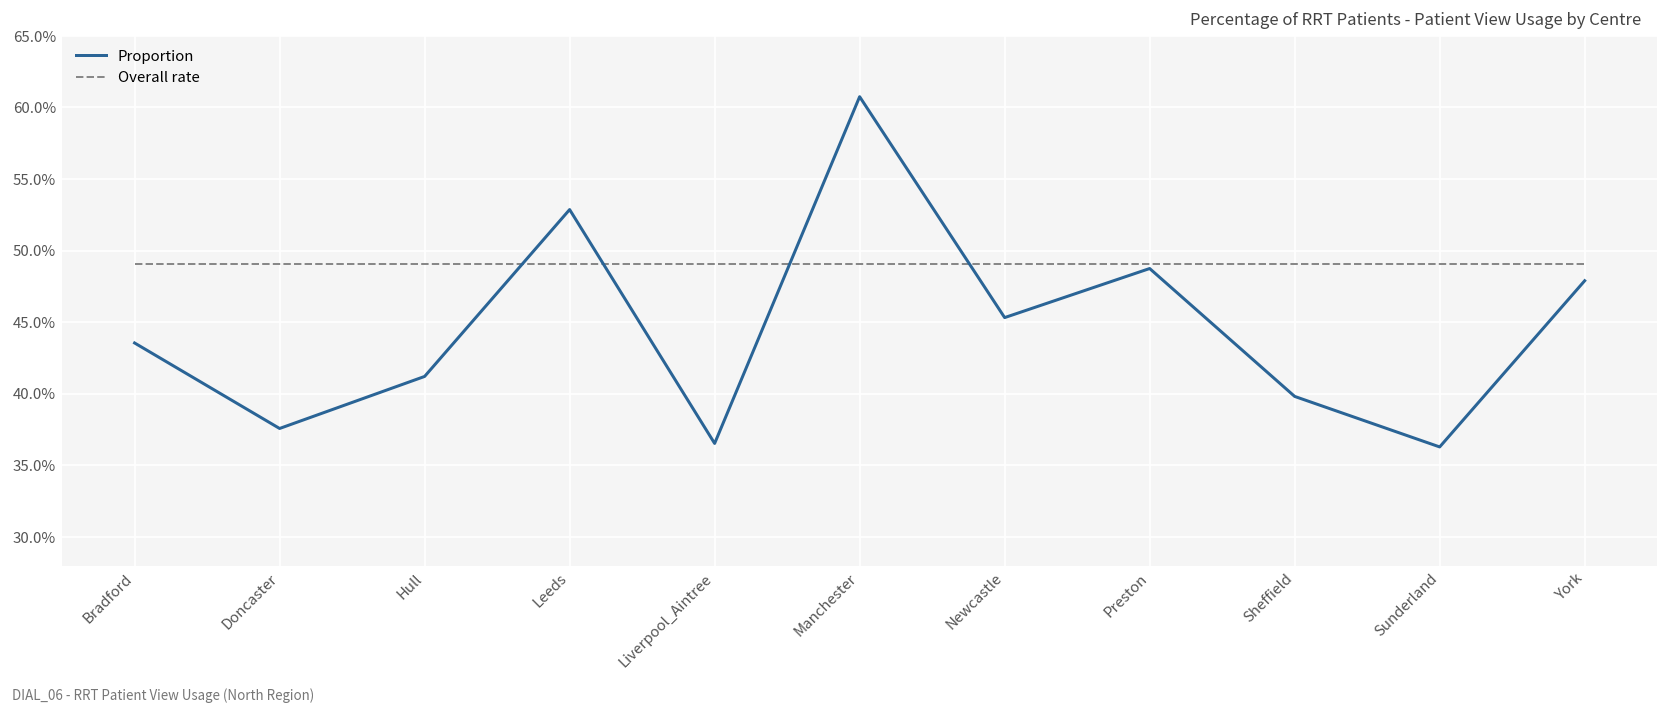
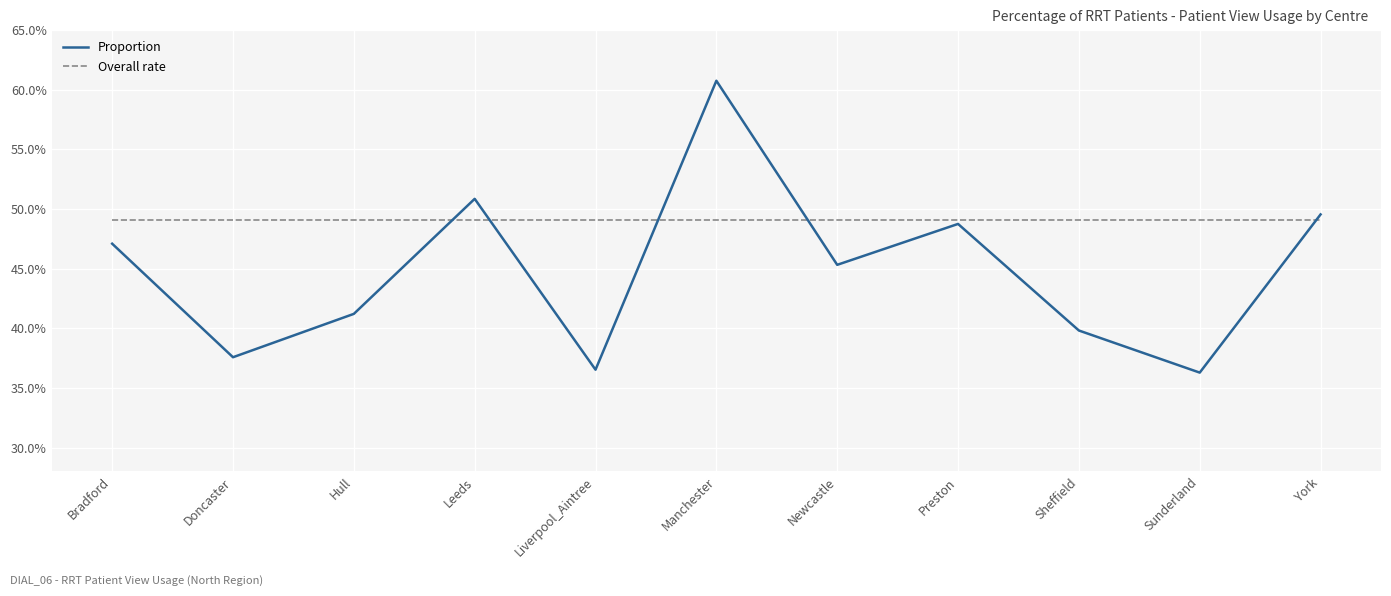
  {
    "Proportion": {
-     "Bradford": "43.5%",
+     "Bradford": "47.1%",
      "Doncaster": "37.6%",
      "Hull": "41.2%",
-     "Leeds": "52.9%",
+     "Leeds": "50.9%",
      "Liverpool_Aintree": "36.5%",
      "Manchester": "60.7%",
      "Newcastle": "45.3%",
      "Preston": "48.7%",
      "Sheffield": "39.8%",
      "Sunderland": "36.3%",
-     "York": "47.9%"
+     "York": "49.5%"
    },
    "Overall rate": {
      "Bradford": "49.1%",
      "Doncaster": "49.1%",
      "Hull": "49.1%",
      "Leeds": "49.1%",
      "Liverpool_Aintree": "49.1%",
      "Manchester": "49.1%",
      "Newcastle": "49.1%",
      "Preston": "49.1%",
      "Sheffield": "49.1%",
      "Sunderland": "49.1%",
      "York": "49.1%"
    }
  }
